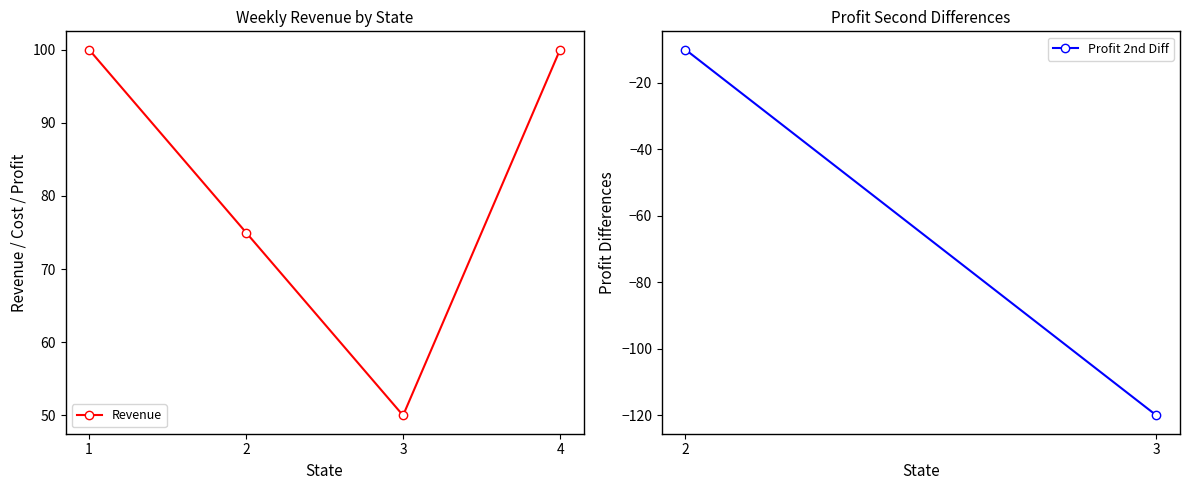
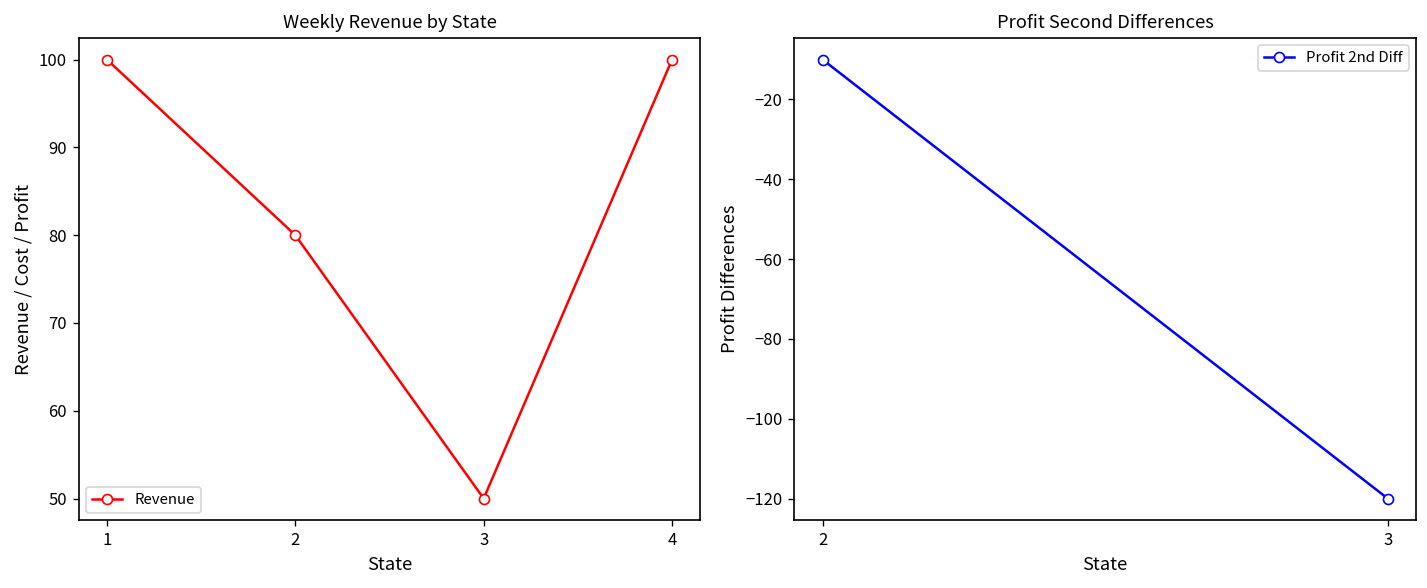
  {
    "Weekly Revenue by State": {
      "1": 100,
-     "2": 75,
+     "2": 80,
      "3": 50,
      "4": 100
    },
    "Profit Second Differences": {
      "2": -10,
      "3": -120
    }
  }
